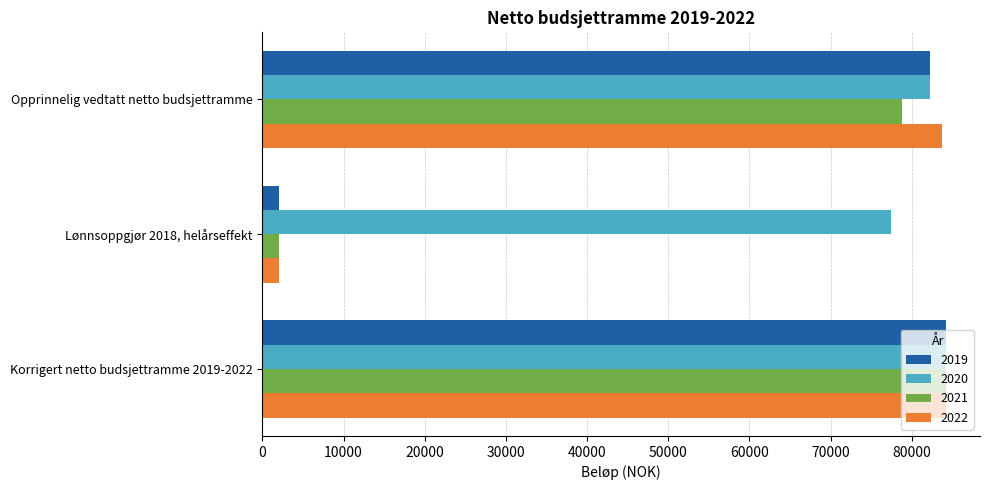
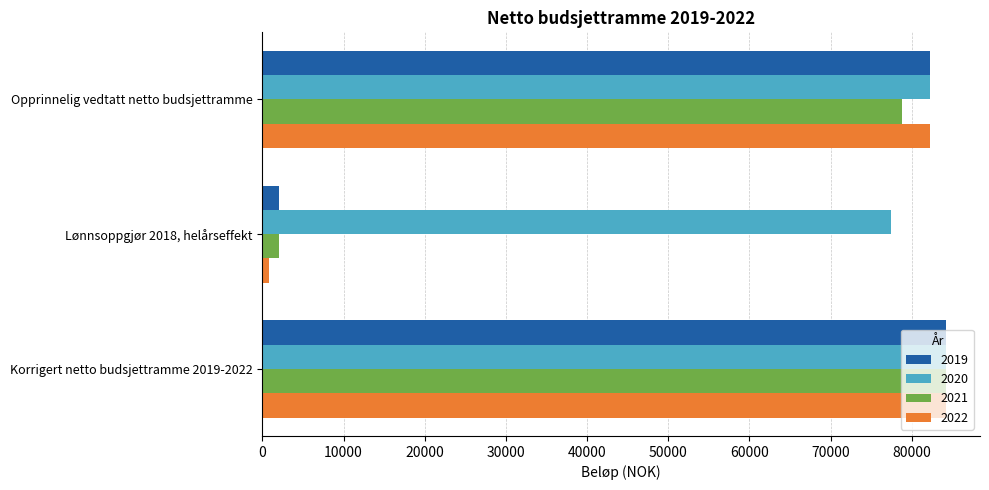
  {
    "2019": {
      "Opprinnelig vedtatt netto budsjettramme": 82000,
      "Lønnsoppgjør 2018, helårseffekt": 2000
    },
    "2020": {
      "Opprinnelig vedtatt netto budsjettramme": 82000,
      "Lønnsoppgjør 2018, helårseffekt": 77000
    },
    "2021": {
      "Opprinnelig vedtatt netto budsjettramme": 79000,
      "Lønnsoppgjør 2018, helårseffekt": 2000
    },
    "2022": {
-     "Opprinnelig vedtatt netto budsjettramme": 84000,
-     "Lønnsoppgjør 2018, helårseffekt": 2000
+     "Opprinnelig vedtatt netto budsjettramme": 82000,
+     "Lønnsoppgjør 2018, helårseffekt": 1000
    }
  }
